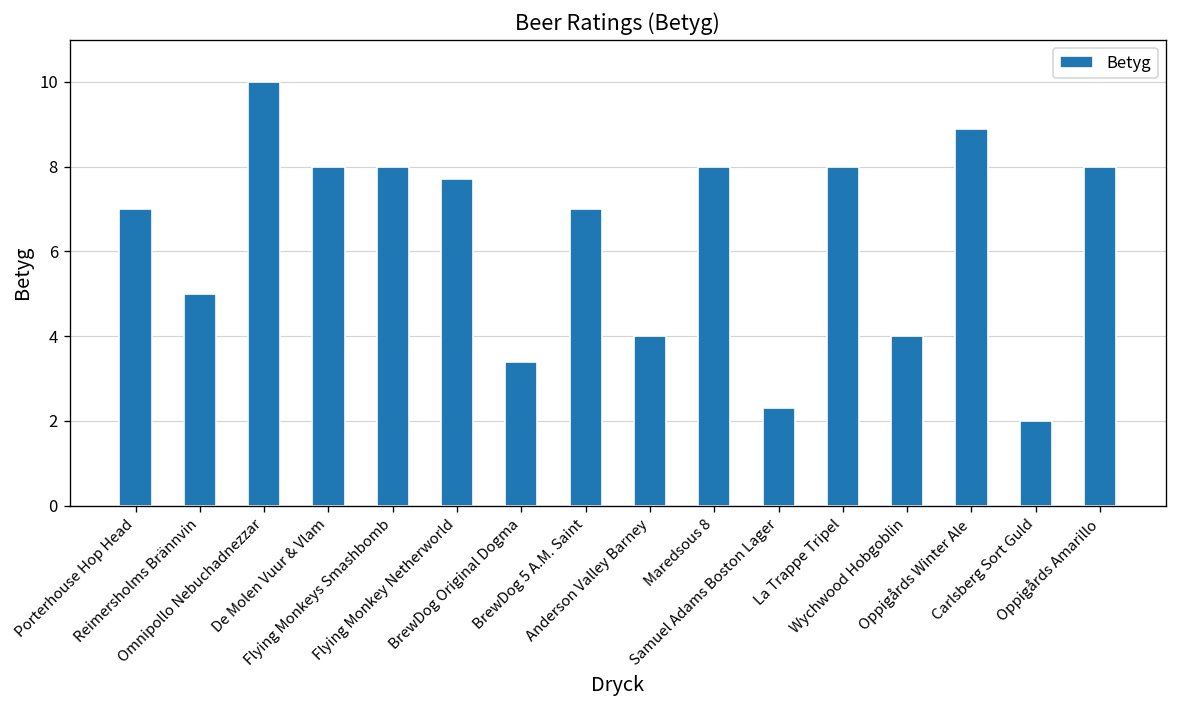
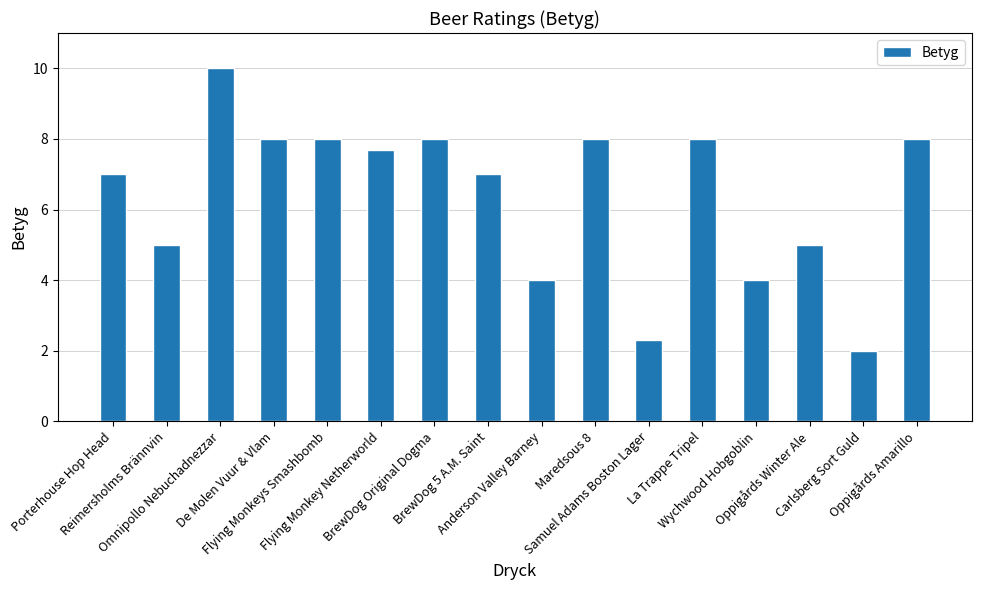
  {
    "Porterhouse Hop Head": 7.0,
    "Reimersholms Brännvin": 5.0,
    "Omnipollo Nebuchadnezzar": 10.0,
    "De Molen Vuur & Vlam": 8.0,
    "Flying Monkeys Smashbomb": 8.0,
    "Flying Monkey Netherworld": 7.7,
-   "BrewDog Original Dogma": 3.4,
+   "BrewDog Original Dogma": 8.0,
    "BrewDog 5 A.M. Saint": 7.0,
    "Anderson Valley Barney": 4.0,
    "Maredsous 8": 8.0,
    "Samuel Adams Boston Lager": 2.3,
    "La Trappe Tripel": 8.0,
    "Wychwood Hobgoblin": 4.0,
-   "Oppigårds Winter Ale": 8.9,
+   "Oppigårds Winter Ale": 5.0,
    "Carlsberg Sort Guld": 2.0,
    "Oppigårds Amarillo": 8.0
  }
